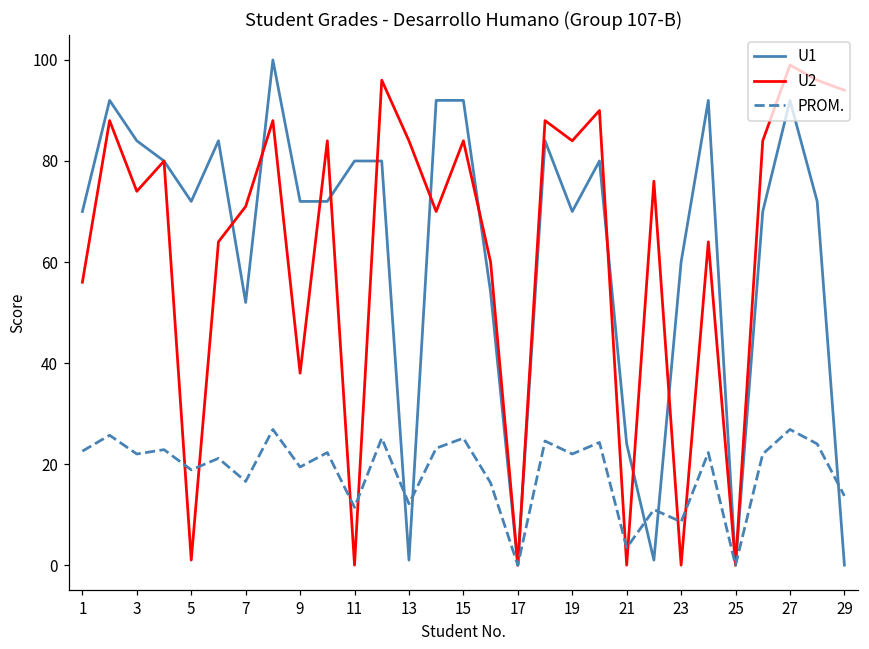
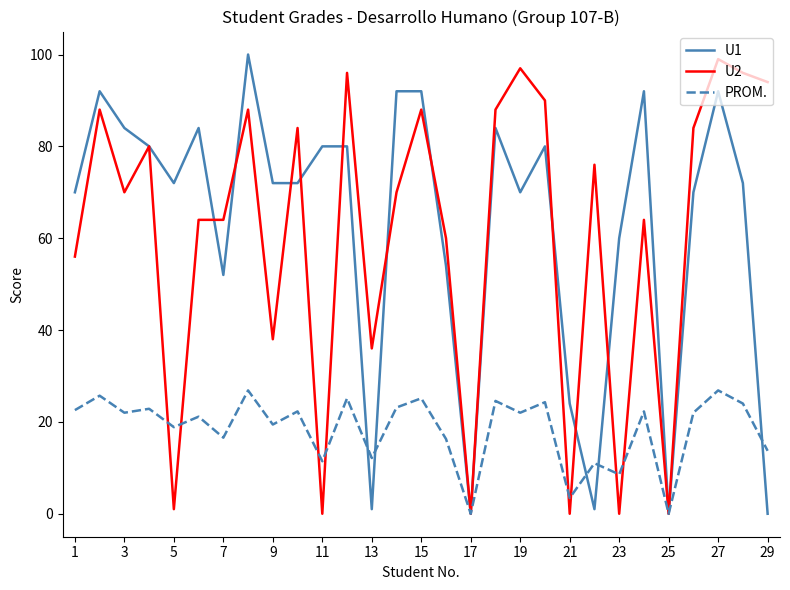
  {
    "U2": {
      "1": 56,
-     "3": 74,
+     "3": 70,
      "5": 1,
-     "7": 71,
+     "7": 64,
      "9": 38,
      "11": 0,
-     "13": 84,
-     "15": 84,
-     "19": 84,
+     "13": 36,
+     "15": 88,
+     "19": 97,
      "21": 0,
      "23": 0
    }
  }
